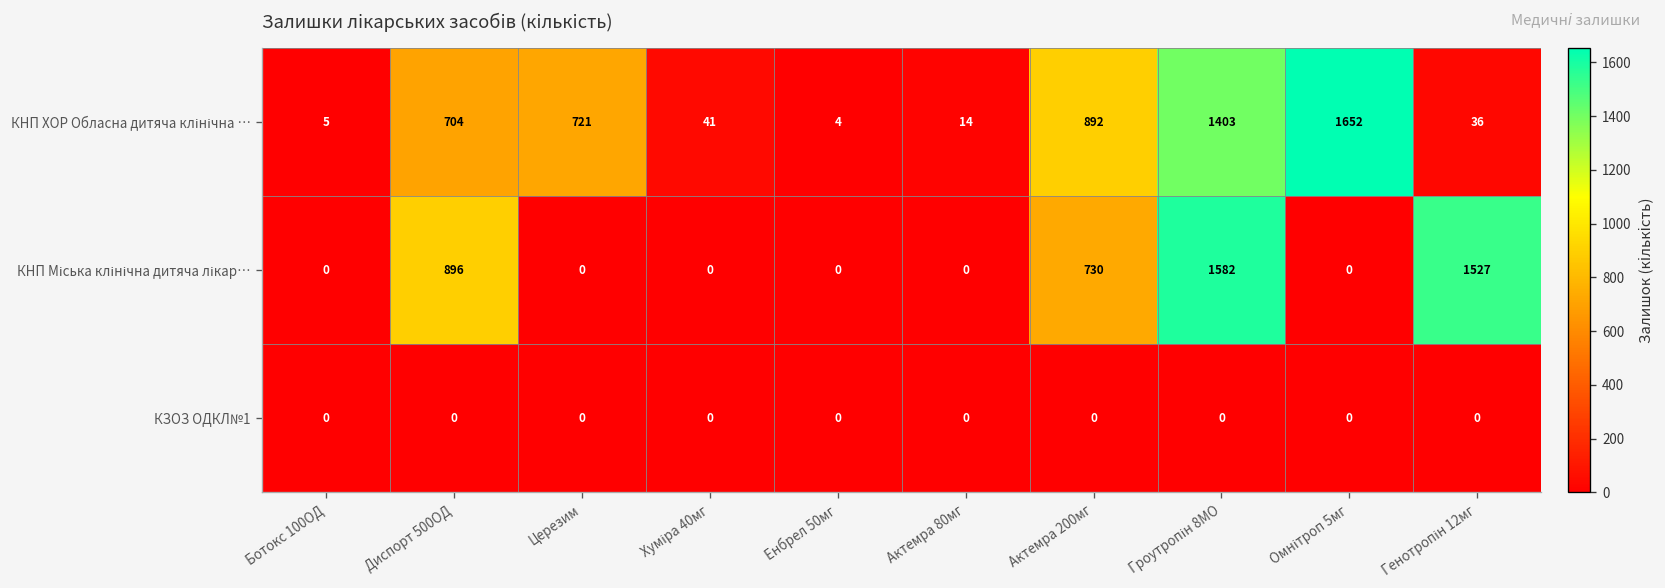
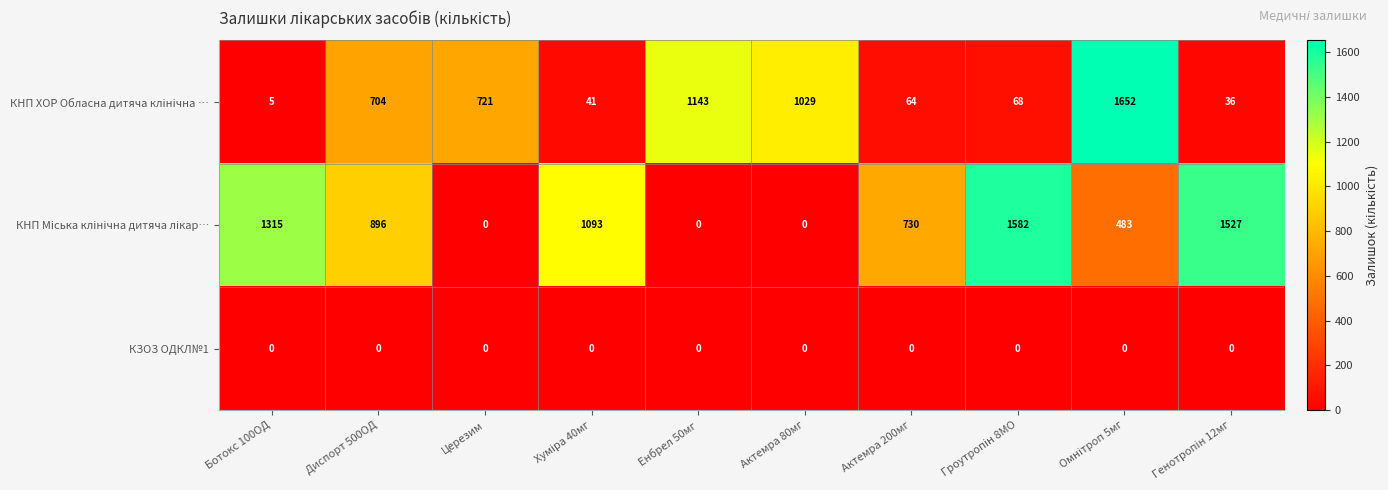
  {
    "КНП ХОР Обласна дитяча клінічна …": {
      "Ботокс 100ОД": 5,
      "Диспорт 500ОД": 704,
      "Церезим": 721,
      "Хуміра 40мг": 41,
-     "Енбрел 50мг": 4,
-     "Актемра 80мг": 14,
-     "Актемра 200мг": 892,
-     "Гроутропін 8МО": 1403,
+     "Енбрел 50мг": 1143,
+     "Актемра 80мг": 1029,
+     "Актемра 200мг": 64,
+     "Гроутропін 8МО": 68,
      "Омнітроп 5мг": 1652,
      "Генотропін 12мг": 36
    },
    "КНП Міська клінічна дитяча лікар…": {
-     "Ботокс 100ОД": 0,
+     "Ботокс 100ОД": 1315,
      "Диспорт 500ОД": 896,
      "Церезим": 0,
-     "Хуміра 40мг": 0,
+     "Хуміра 40мг": 1093,
      "Енбрел 50мг": 0,
      "Актемра 80мг": 0,
      "Актемра 200мг": 730,
      "Гроутропін 8МО": 1582,
-     "Омнітроп 5мг": 0,
+     "Омнітроп 5мг": 483,
      "Генотропін 12мг": 1527
    },
    "КЗОЗ ОДКЛ№1": {
      "Ботокс 100ОД": 0,
      "Диспорт 500ОД": 0,
      "Церезим": 0,
      "Хуміра 40мг": 0,
      "Енбрел 50мг": 0,
      "Актемра 80мг": 0,
      "Актемра 200мг": 0,
      "Гроутропін 8МО": 0,
      "Омнітроп 5мг": 0,
      "Генотропін 12мг": 0
    }
  }
